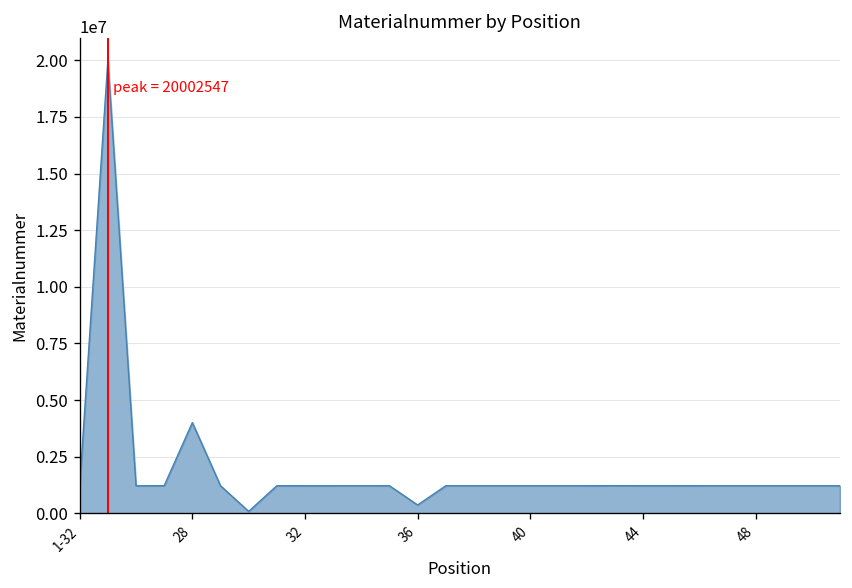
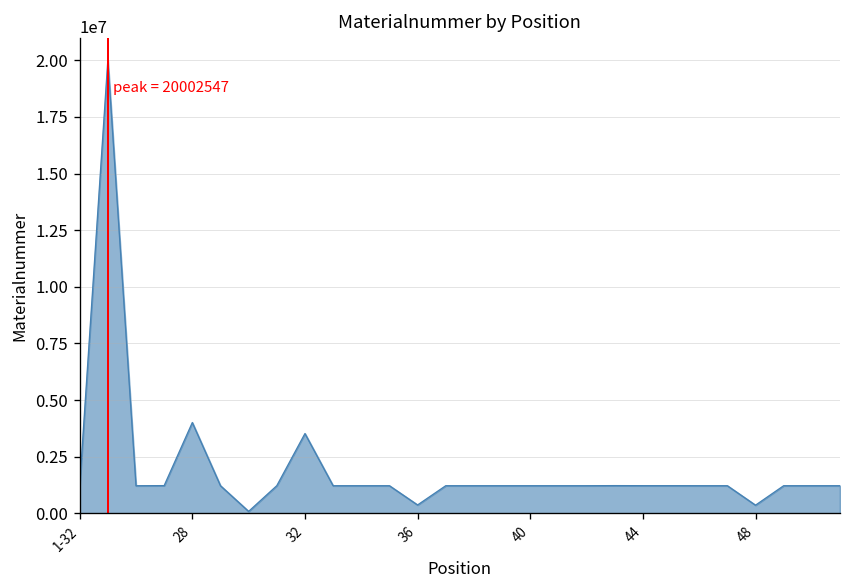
  {
    "1-32": 1200000,
    "28": 4000000,
-   "32": 1200000,
+   "32": 3500000,
    "36": 400000,
    "40": 1200000,
    "44": 1200000,
-   "48": 1200000
+   "48": 400000
  }
